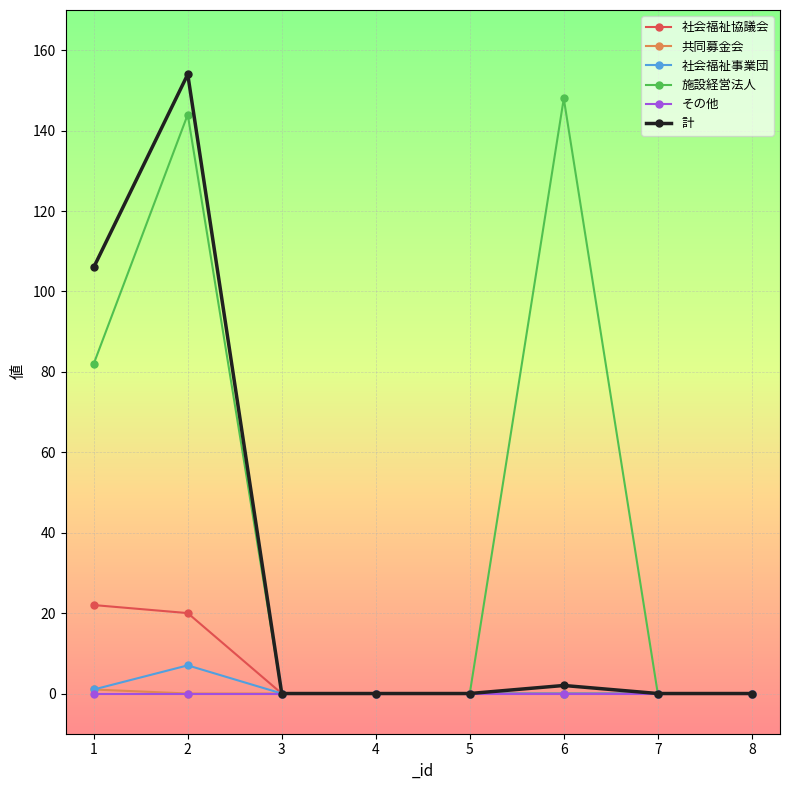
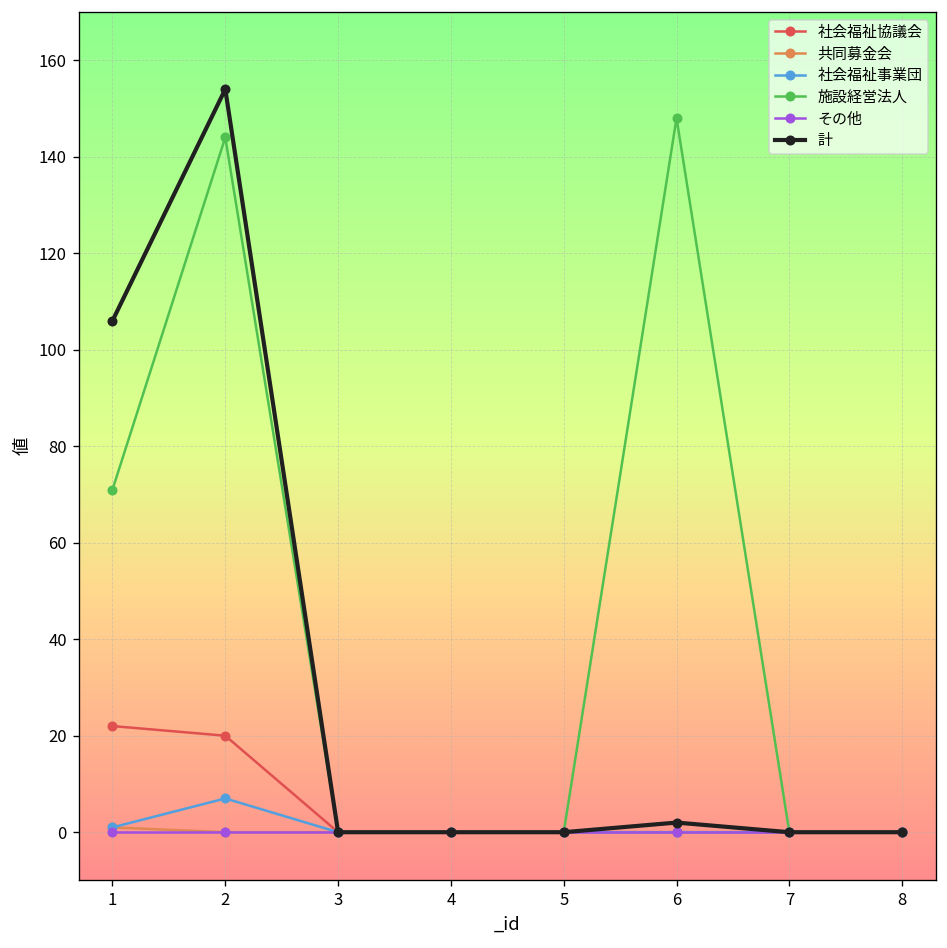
  {
    "社会福祉事業団": {
      "2": 7
    },
    "施設経営法人": {
-     "1": 82,
+     "1": 71,
      "2": 144,
      "6": 148
    },
    "その他": {
      "1": 0
    },
    "計": {
      "1": 106,
      "2": 154,
      "6": 2
    }
  }
